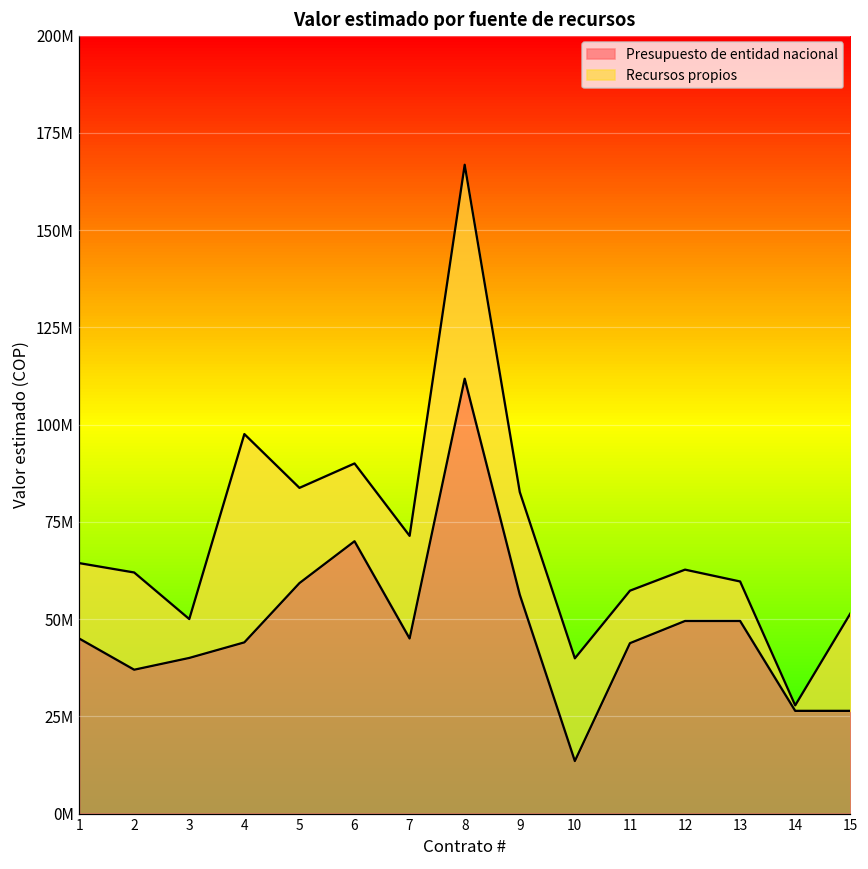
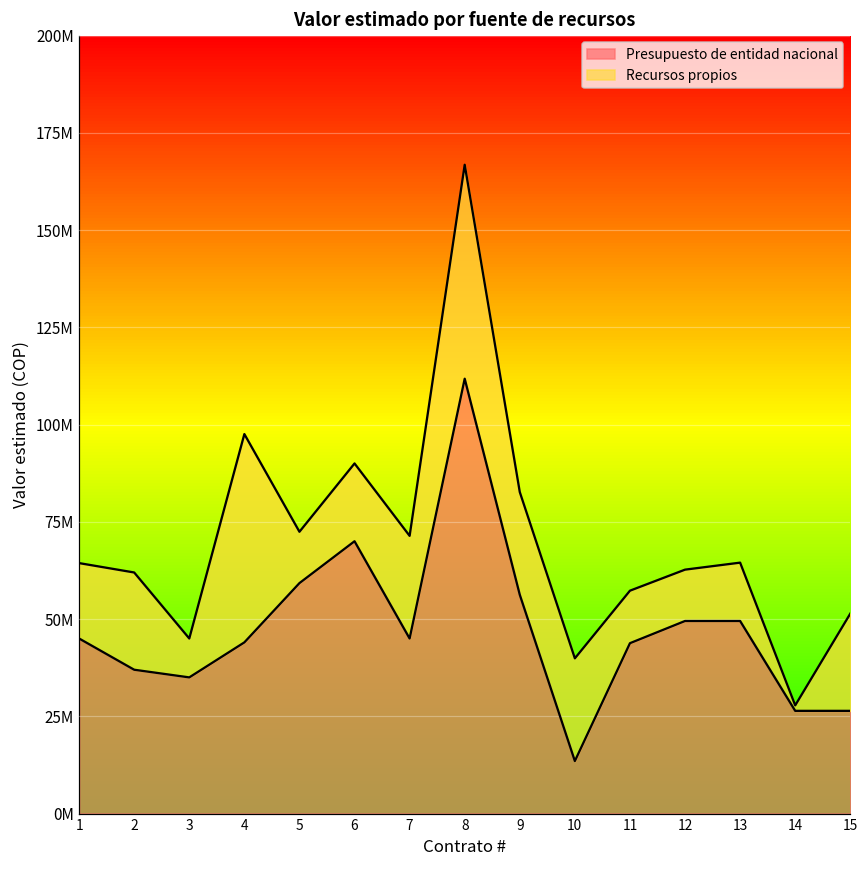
  {
    "Presupuesto de entidad nacional": {
      "1": 45000000,
      "2": 37000000,
-     "3": 40000000,
+     "3": 35000000,
      "4": 44000000,
      "5": 59000000,
      "6": 70000000,
      "7": 45000000,
      "8": 112000000,
      "9": 56000000,
      "10": 14000000,
      "11": 44000000,
      "12": 50000000,
      "13": 50000000,
      "14": 26000000,
      "15": 26000000
    },
    "Recursos propios": {
      "1": 19000000,
      "2": 25000000,
      "3": 10000000,
      "4": 54000000,
-     "5": 24000000,
+     "5": 13000000,
      "6": 20000000,
      "7": 26000000,
      "8": 55000000,
      "9": 26000000,
      "10": 26000000,
      "11": 14000000,
      "12": 13000000,
-     "13": 10000000,
+     "13": 15000000,
      "14": 1000000,
      "15": 25000000
    }
  }
